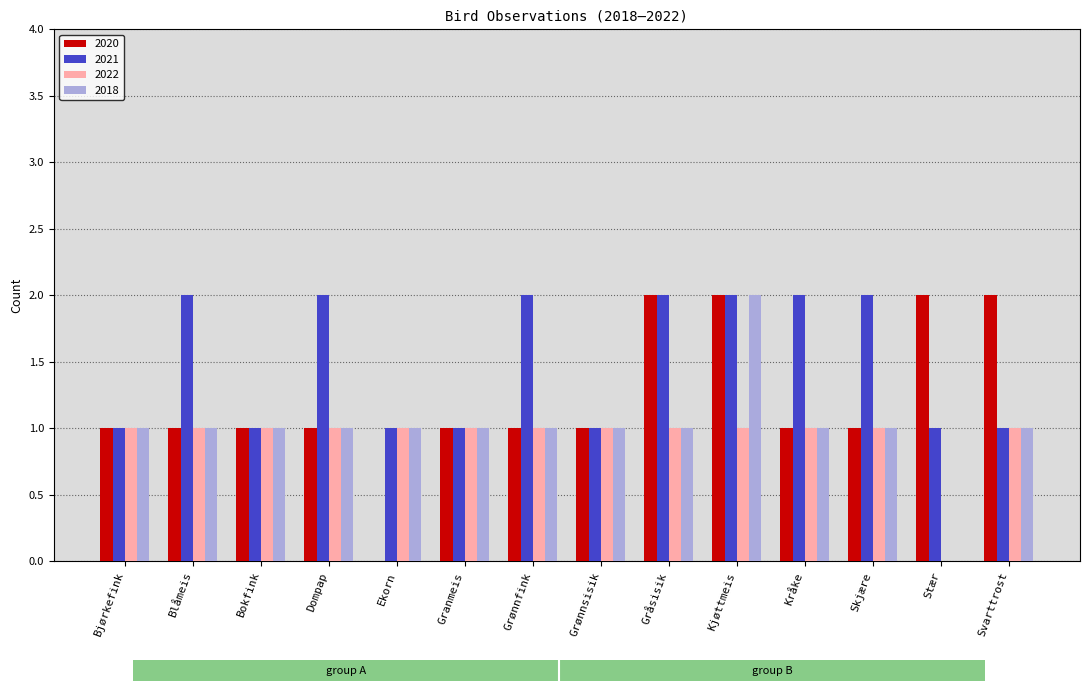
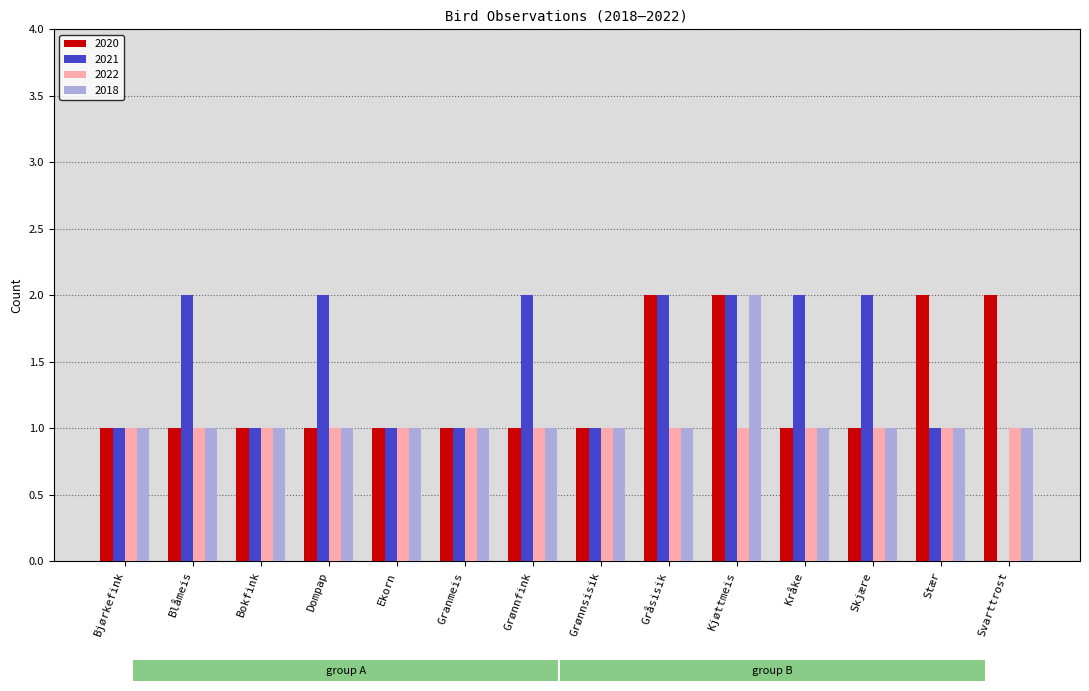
  {
    "2020": {
      "Bjørkefink": 1,
      "Blåmeis": 1,
      "Bokfink": 1,
      "Dompap": 1,
-     "Ekorn": 0,
+     "Ekorn": 1,
      "Granmeis": 1,
      "Grønnfink": 1,
      "Grønnsisik": 1,
      "Gråsisik": 2,
      "Kjøttmeis": 2,
      "Kråke": 1,
      "Skjære": 1,
      "Stær": 2,
      "Svarttrost": 2
    },
    "2021": {
      "Bjørkefink": 1,
      "Blåmeis": 2,
      "Bokfink": 1,
      "Dompap": 2,
      "Ekorn": 1,
      "Granmeis": 1,
      "Grønnfink": 2,
      "Grønnsisik": 1,
      "Gråsisik": 2,
      "Kjøttmeis": 2,
      "Kråke": 2,
      "Skjære": 2,
      "Stær": 1,
-     "Svarttrost": 1
+     "Svarttrost": 0
    },
    "2022": {
      "Bjørkefink": 1,
      "Blåmeis": 1,
      "Bokfink": 1,
      "Dompap": 1,
      "Ekorn": 1,
      "Granmeis": 1,
      "Grønnfink": 1,
      "Grønnsisik": 1,
      "Gråsisik": 1,
      "Kjøttmeis": 1,
      "Kråke": 1,
      "Skjære": 1,
-     "Stær": 0,
+     "Stær": 1,
      "Svarttrost": 1
    },
    "2018": {
      "Bjørkefink": 1,
      "Blåmeis": 1,
      "Bokfink": 1,
      "Dompap": 1,
      "Ekorn": 1,
      "Granmeis": 1,
      "Grønnfink": 1,
      "Grønnsisik": 1,
      "Gråsisik": 1,
      "Kjøttmeis": 2,
      "Kråke": 1,
      "Skjære": 1,
-     "Stær": 0,
+     "Stær": 1,
      "Svarttrost": 1
    }
  }
